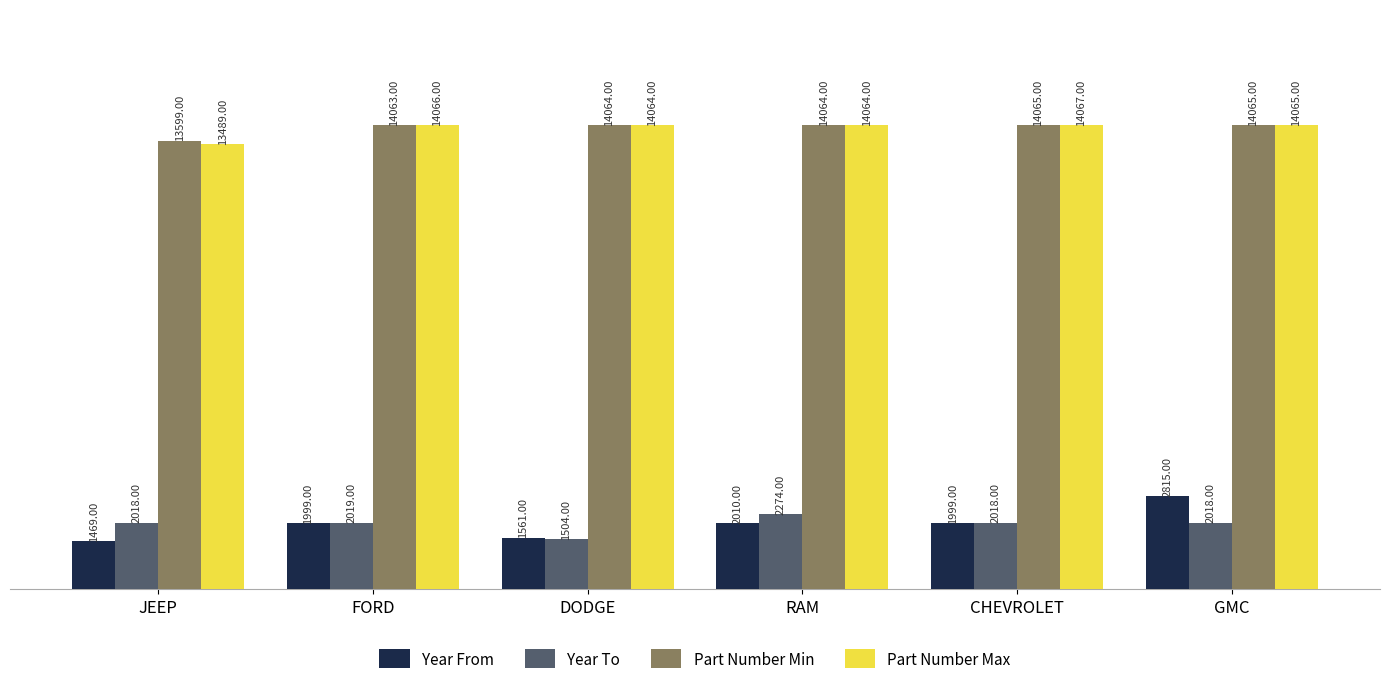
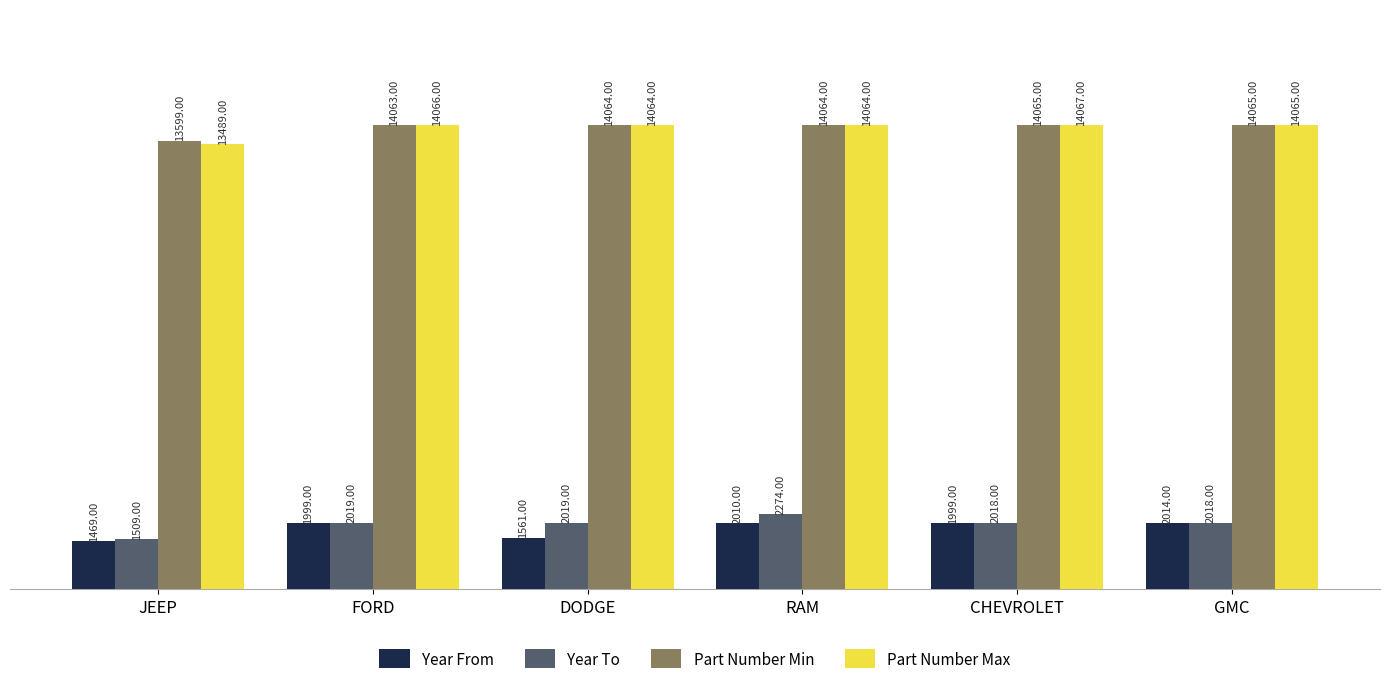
  {
    "Year From": {
      "JEEP": 1469.00,
      "FORD": 1999.00,
      "DODGE": 1561.00,
      "RAM": 2010.00,
      "CHEVROLET": 1999.00,
-     "GMC": 2815.00
+     "GMC": 2014.00
    },
    "Year To": {
-     "JEEP": 2018.00,
+     "JEEP": 1509.00,
      "FORD": 2019.00,
-     "DODGE": 1504.00,
+     "DODGE": 2019.00,
      "RAM": 2274.00,
      "CHEVROLET": 2018.00,
      "GMC": 2018.00
    },
    "Part Number Min": {
      "JEEP": 13599.00,
      "FORD": 14063.00,
      "DODGE": 14064.00,
      "RAM": 14064.00,
      "CHEVROLET": 14065.00,
      "GMC": 14065.00
    },
    "Part Number Max": {
      "JEEP": 13489.00,
      "FORD": 14066.00,
      "DODGE": 14064.00,
      "RAM": 14064.00,
      "CHEVROLET": 14067.00,
      "GMC": 14065.00
    }
  }
